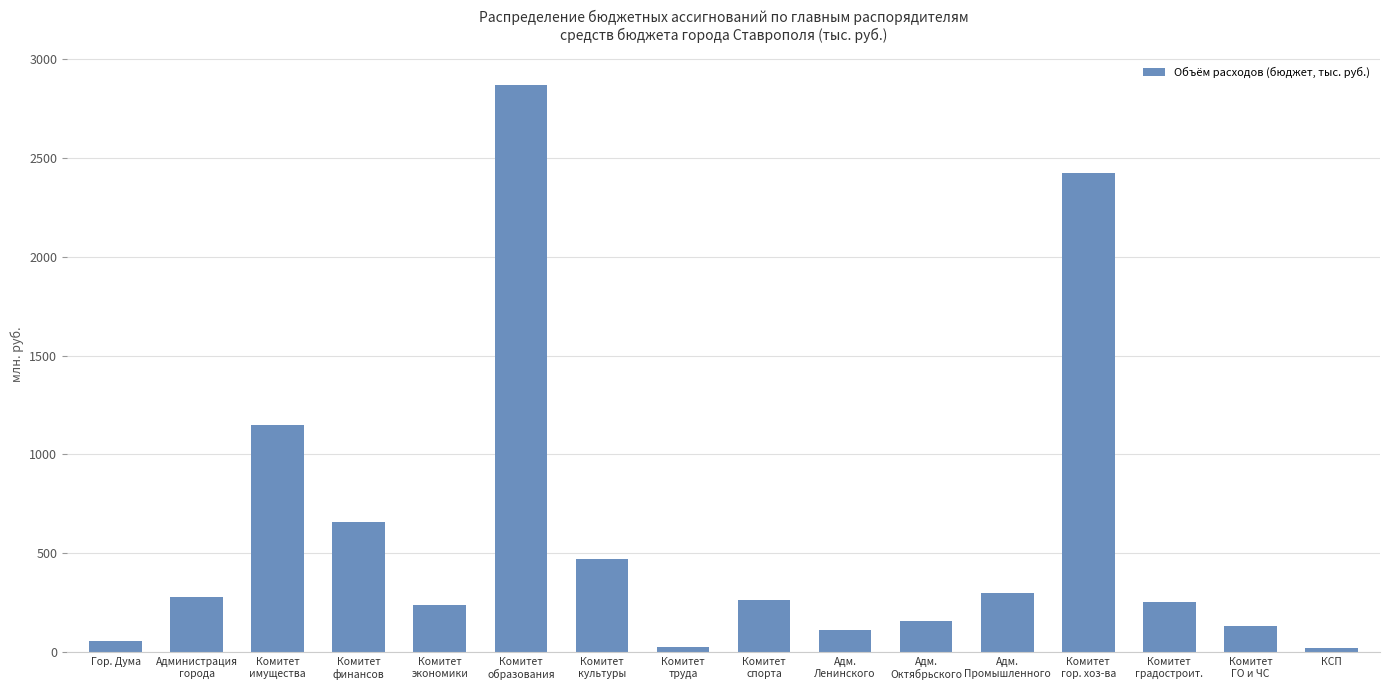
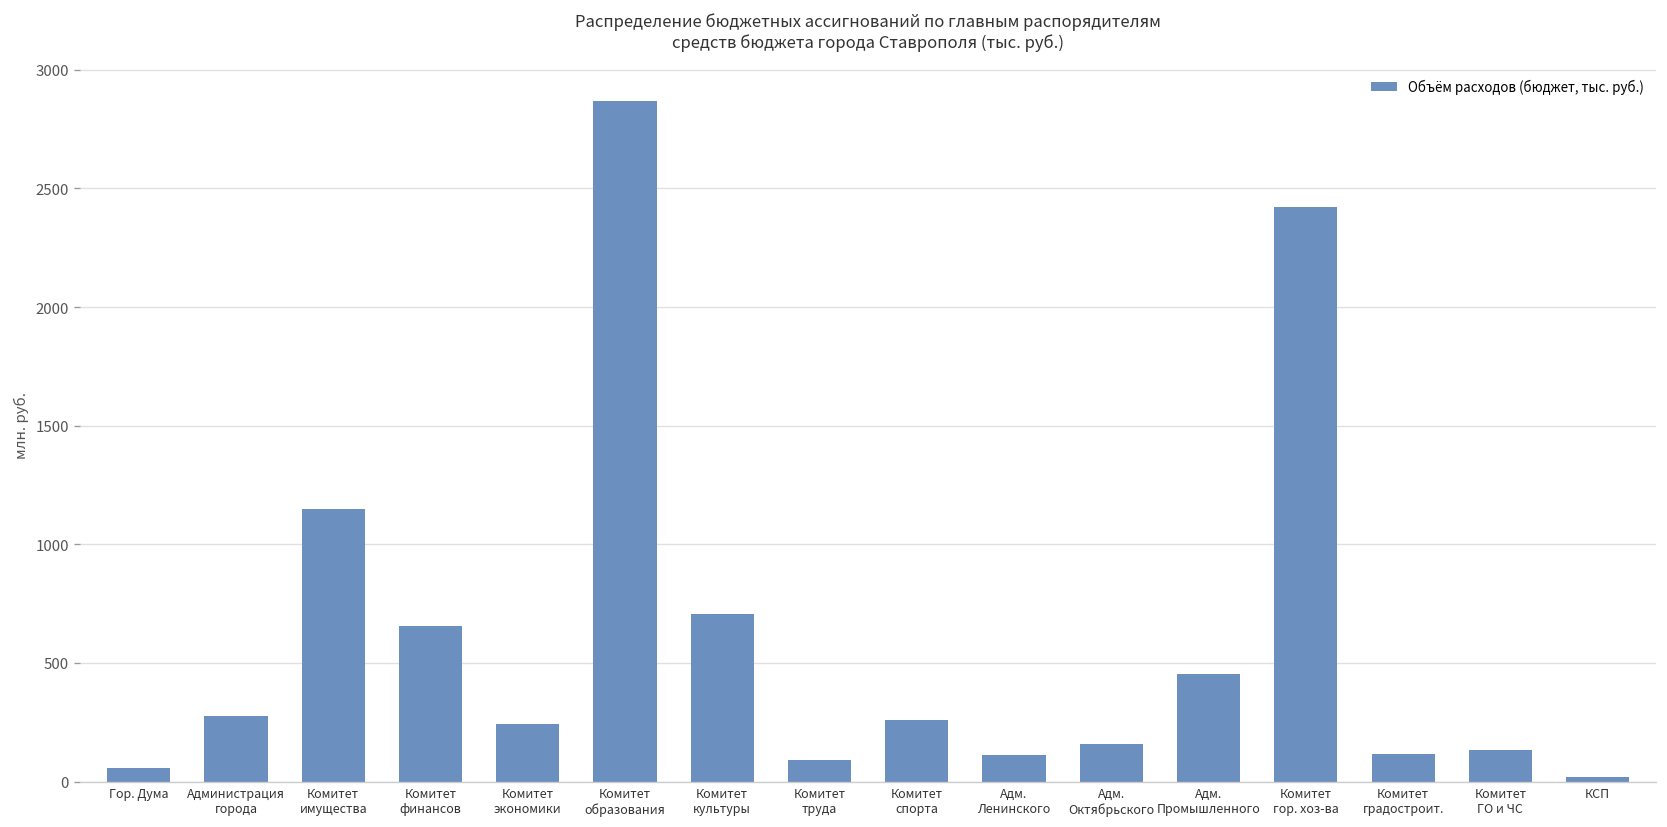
  {
    "Гор. Дума": 60,
    "Администрация города": 280,
    "Комитет имущества": 1150,
    "Комитет финансов": 660,
    "Комитет экономики": 240,
    "Комитет образования": 2870,
-   "Комитет культуры": 470,
-   "Комитет труда": 20,
+   "Комитет культуры": 710,
+   "Комитет труда": 90,
    "Комитет спорта": 260,
    "Адм. Ленинского": 110,
    "Адм. Октябрьского": 160,
-   "Адм. Промышленного": 300,
+   "Адм. Промышленного": 450,
    "Комитет гор. хоз-ва": 2420,
-   "Комитет градостроит.": 260,
+   "Комитет градостроит.": 110,
    "Комитет ГО и ЧС": 130,
    "КСП": 20
  }
